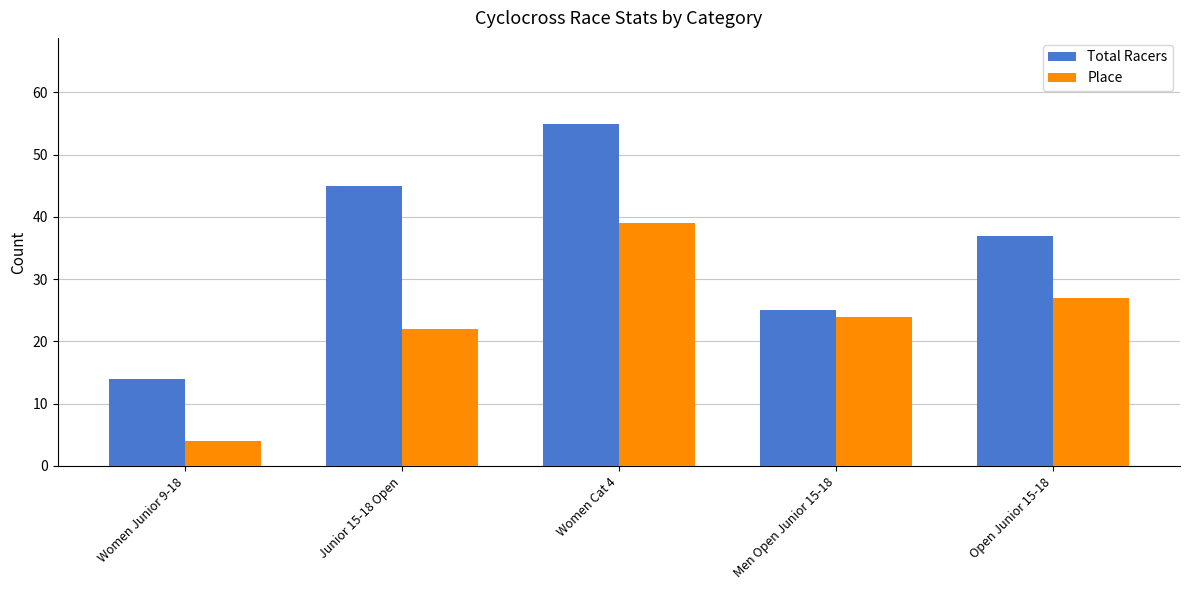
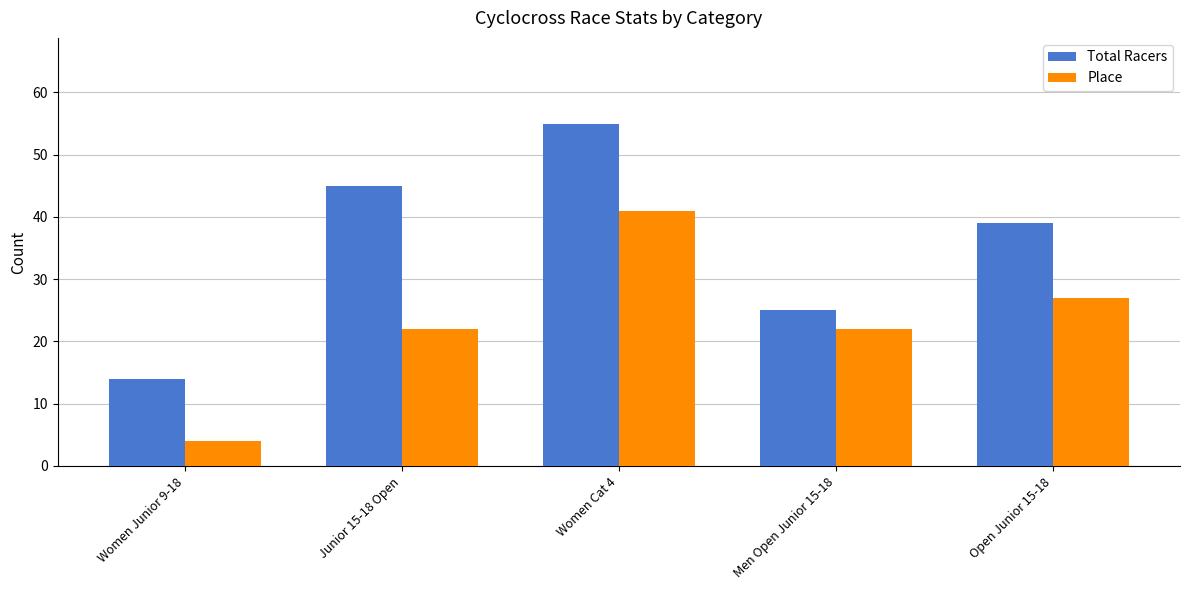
  {
    "Total Racers": {
      "Women Junior 9-18": 14,
      "Junior 15-18 Open": 45,
      "Women Cat 4": 55,
      "Men Open Junior 15-18": 25,
-     "Open Junior 15-18": 37
+     "Open Junior 15-18": 39
    },
    "Place": {
      "Women Junior 9-18": 4,
      "Junior 15-18 Open": 22,
-     "Women Cat 4": 39,
-     "Men Open Junior 15-18": 24,
+     "Women Cat 4": 41,
+     "Men Open Junior 15-18": 22,
      "Open Junior 15-18": 27
    }
  }
